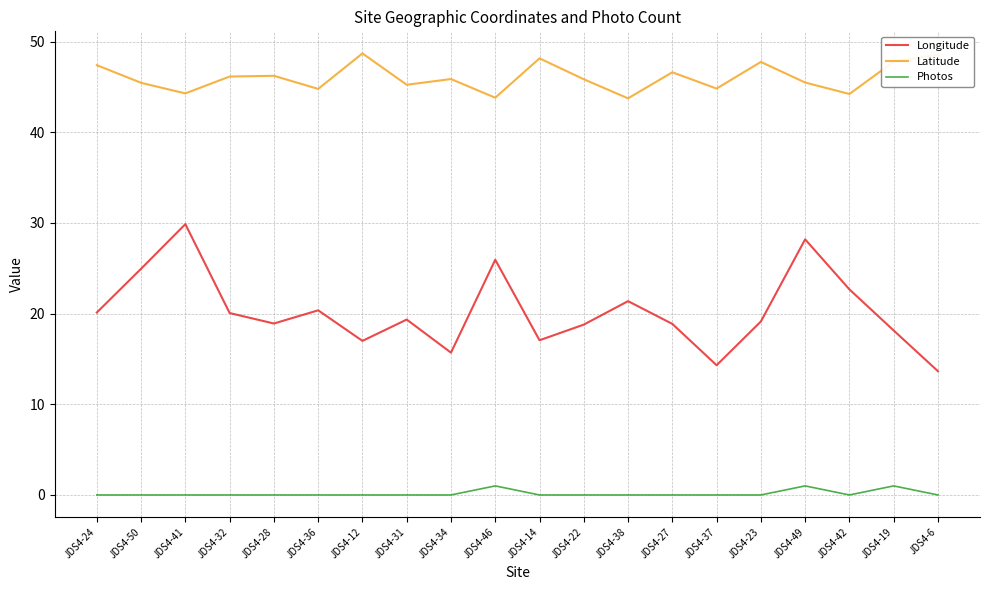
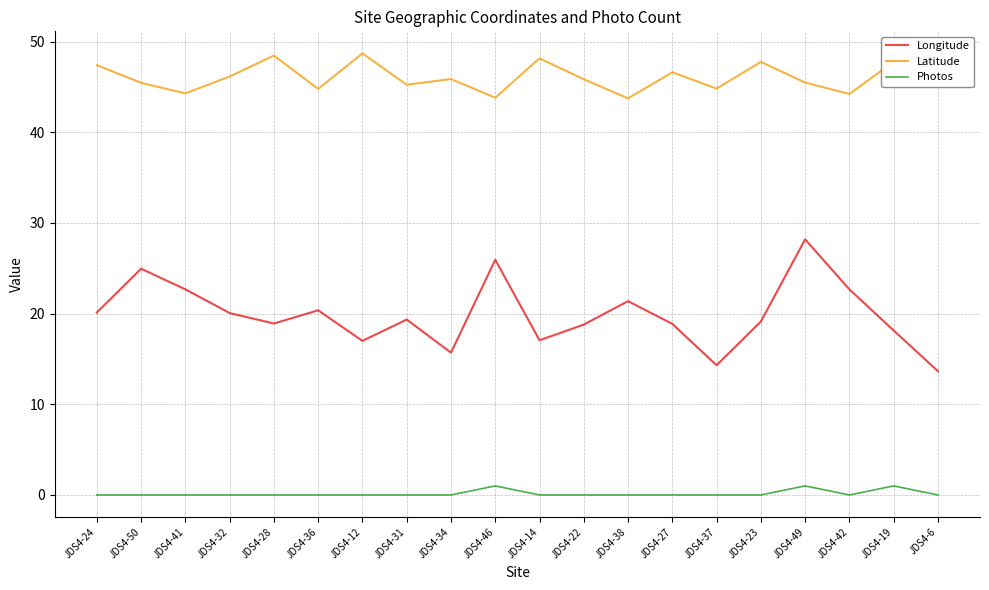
  {
    "Longitude": {
      "JDS4-24": 20,
      "JDS4-50": 25,
-     "JDS4-41": 30,
+     "JDS4-41": 23,
      "JDS4-32": 20,
      "JDS4-28": 19,
      "JDS4-36": 20,
      "JDS4-12": 17,
      "JDS4-31": 19,
      "JDS4-34": 16,
      "JDS4-46": 26,
      "JDS4-14": 17,
      "JDS4-22": 19,
      "JDS4-38": 21,
      "JDS4-27": 19,
      "JDS4-37": 14,
      "JDS4-23": 19,
      "JDS4-49": 28,
      "JDS4-42": 23,
      "JDS4-19": 18,
      "JDS4-6": 14
    },
    "Latitude": {
      "JDS4-24": 47,
      "JDS4-50": 45,
      "JDS4-41": 44,
      "JDS4-32": 46,
-     "JDS4-28": 46,
+     "JDS4-28": 48,
      "JDS4-36": 45,
      "JDS4-12": 49,
      "JDS4-31": 45,
      "JDS4-34": 46,
      "JDS4-46": 44,
      "JDS4-14": 48,
      "JDS4-22": 46,
      "JDS4-38": 44,
      "JDS4-27": 47,
      "JDS4-37": 45,
      "JDS4-23": 48,
      "JDS4-49": 45,
      "JDS4-42": 44
    },
    "Photos": {
      "JDS4-24": 0,
      "JDS4-50": 0,
      "JDS4-41": 0,
      "JDS4-32": 0,
      "JDS4-28": 0,
      "JDS4-36": 0,
      "JDS4-12": 0,
      "JDS4-31": 0,
      "JDS4-34": 0,
      "JDS4-46": 1,
      "JDS4-14": 0,
      "JDS4-22": 0,
      "JDS4-38": 0,
      "JDS4-27": 0,
      "JDS4-37": 0,
      "JDS4-23": 0,
      "JDS4-49": 1,
      "JDS4-42": 0,
      "JDS4-19": 1,
      "JDS4-6": 0
    }
  }
